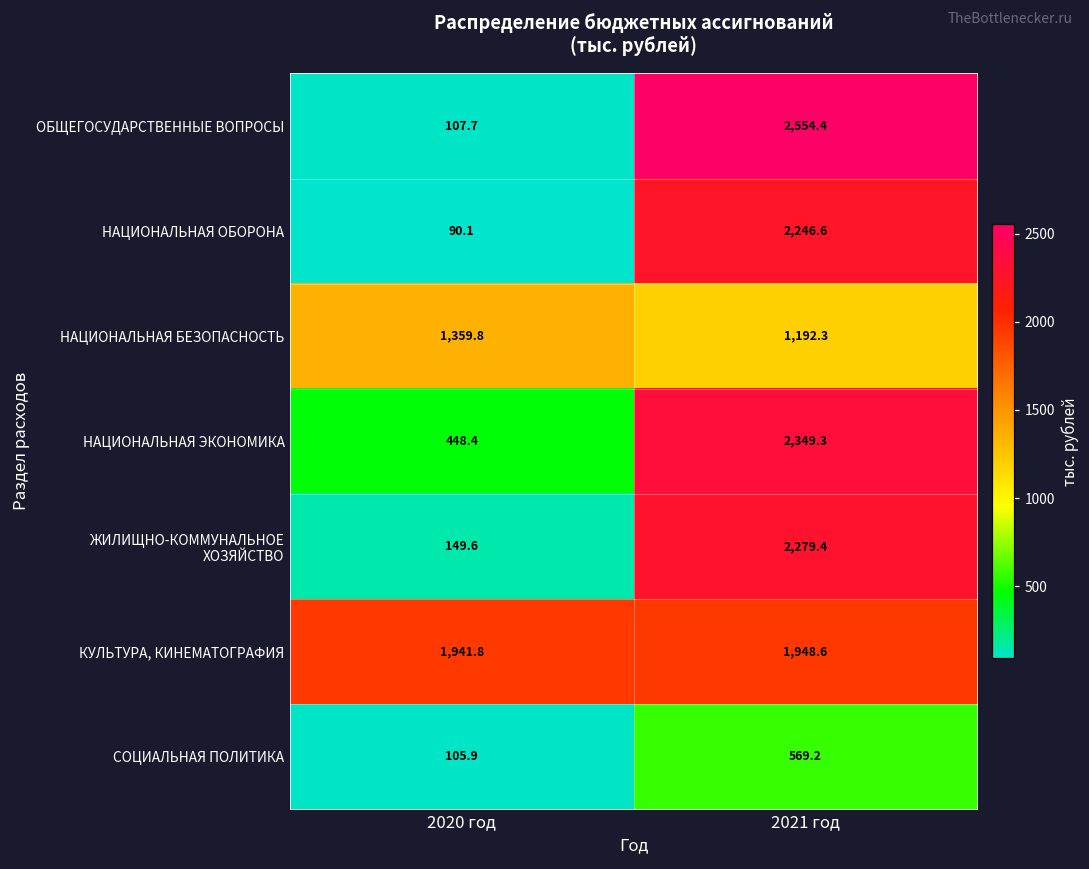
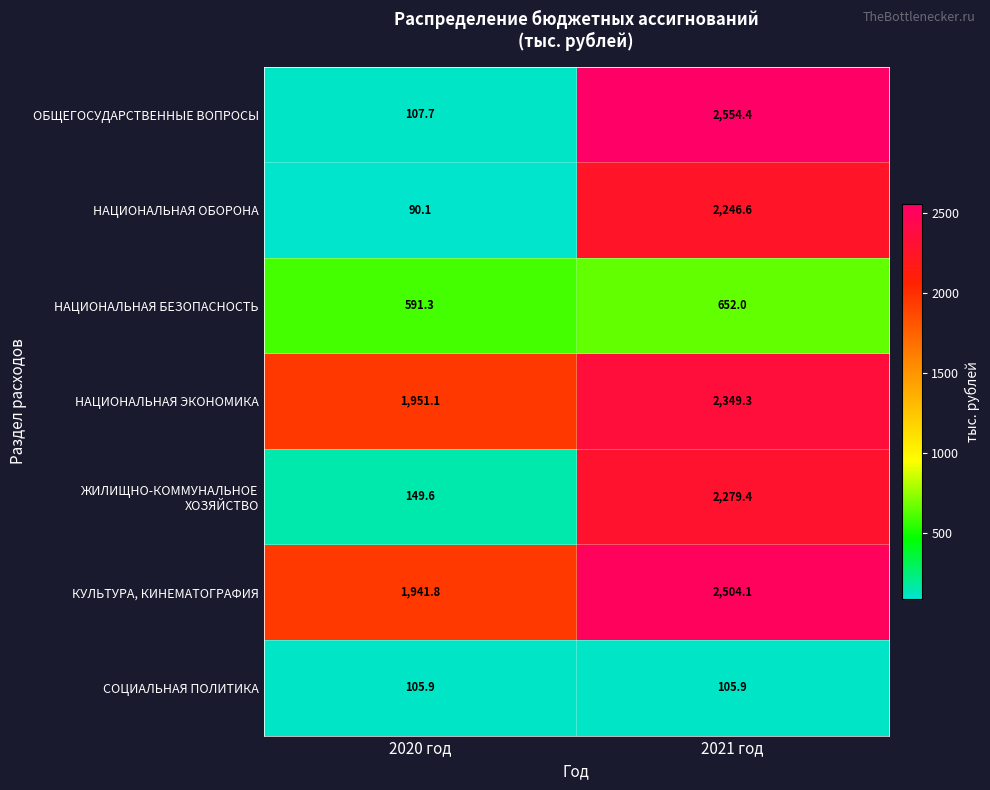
  {
    "ОБЩЕГОСУДАРСТВЕННЫЕ ВОПРОСЫ": {
      "2020 год": "107.7",
      "2021 год": "2,554.4"
    },
    "НАЦИОНАЛЬНАЯ ОБОРОНА": {
      "2020 год": "90.1",
      "2021 год": "2,246.6"
    },
    "НАЦИОНАЛЬНАЯ БЕЗОПАСНОСТЬ": {
-     "2020 год": "1,359.8",
-     "2021 год": "1,192.3"
+     "2020 год": "591.3",
+     "2021 год": "652.0"
    },
    "НАЦИОНАЛЬНАЯ ЭКОНОМИКА": {
-     "2020 год": "448.4",
+     "2020 год": "1,951.1",
      "2021 год": "2,349.3"
    },
    "ЖИЛИЩНО-КОММУНАЛЬНОЕ ХОЗЯЙСТВО": {
      "2020 год": "149.6",
      "2021 год": "2,279.4"
    },
    "КУЛЬТУРА, КИНЕМАТОГРАФИЯ": {
      "2020 год": "1,941.8",
-     "2021 год": "1,948.6"
+     "2021 год": "2,504.1"
    },
    "СОЦИАЛЬНАЯ ПОЛИТИКА": {
      "2020 год": "105.9",
-     "2021 год": "569.2"
+     "2021 год": "105.9"
    }
  }
